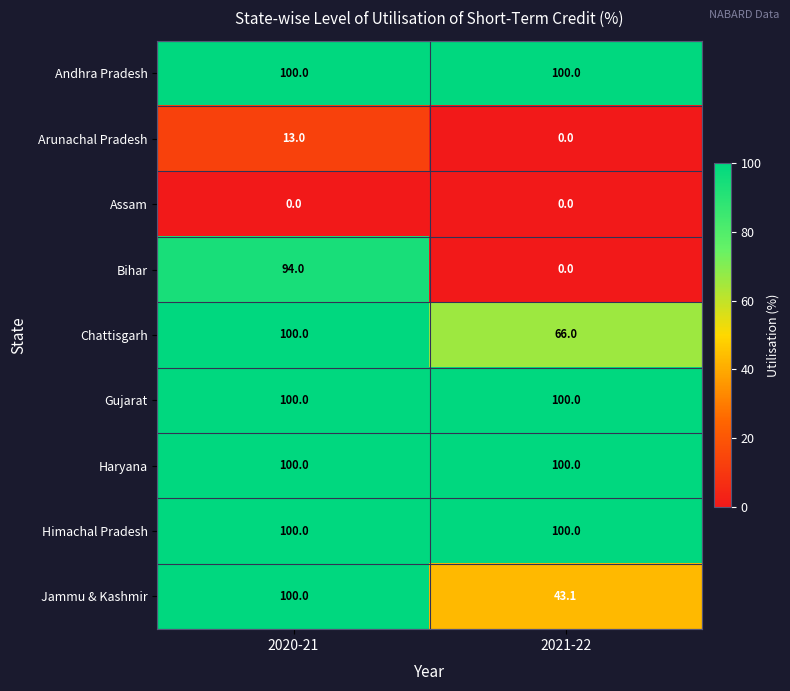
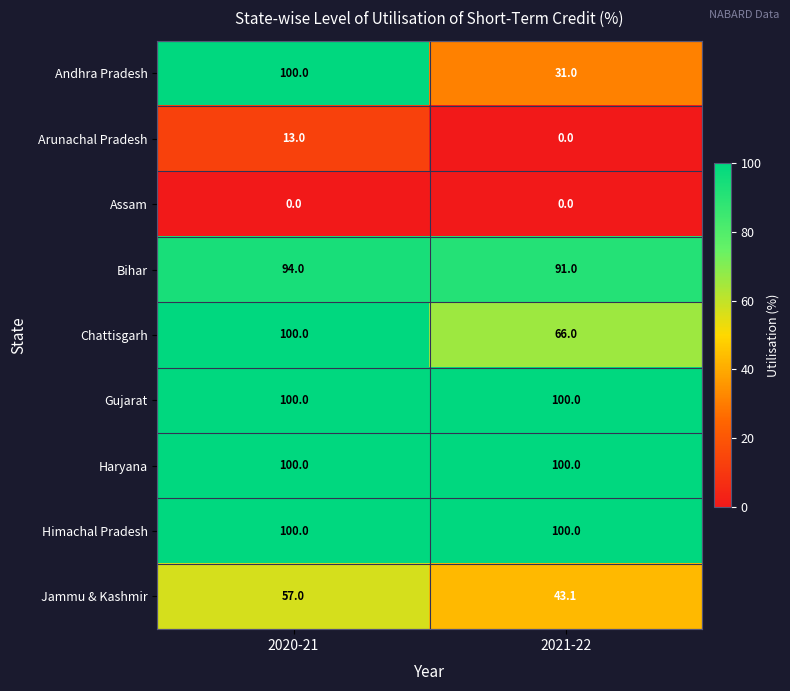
  {
    "Andhra Pradesh": {
      "2020-21": 100.0,
-     "2021-22": 100.0
+     "2021-22": 31.0
    },
    "Arunachal Pradesh": {
      "2020-21": 13.0,
      "2021-22": 0.0
    },
    "Assam": {
      "2020-21": 0.0,
      "2021-22": 0.0
    },
    "Bihar": {
      "2020-21": 94.0,
-     "2021-22": 0.0
+     "2021-22": 91.0
    },
    "Chattisgarh": {
      "2020-21": 100.0,
      "2021-22": 66.0
    },
    "Gujarat": {
      "2020-21": 100.0,
      "2021-22": 100.0
    },
    "Haryana": {
      "2020-21": 100.0,
      "2021-22": 100.0
    },
    "Himachal Pradesh": {
      "2020-21": 100.0,
      "2021-22": 100.0
    },
    "Jammu & Kashmir": {
-     "2020-21": 100.0,
+     "2020-21": 57.0,
      "2021-22": 43.1
    }
  }
